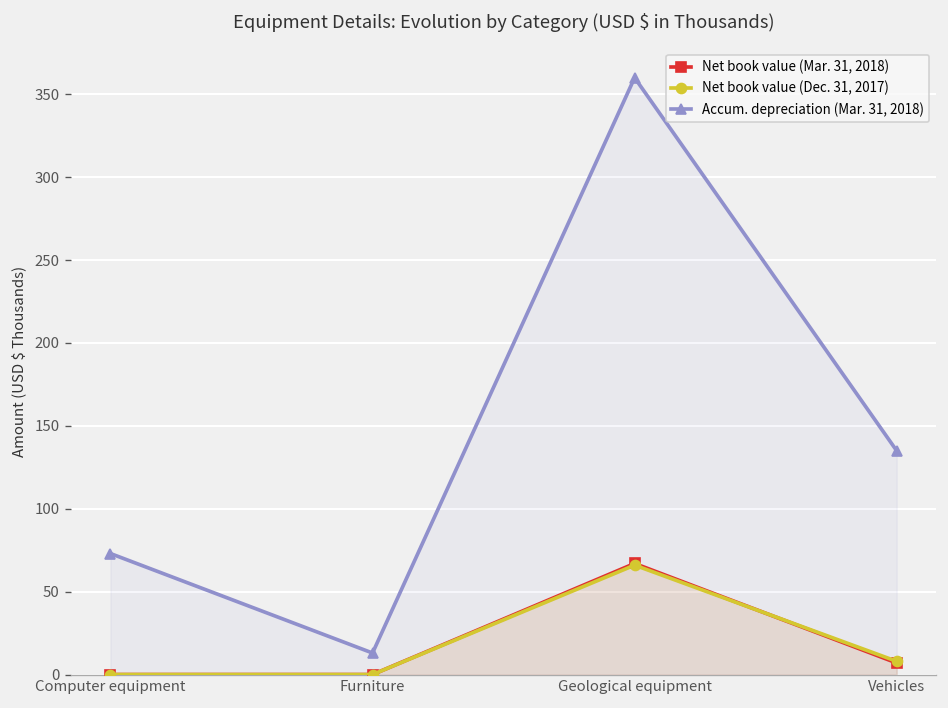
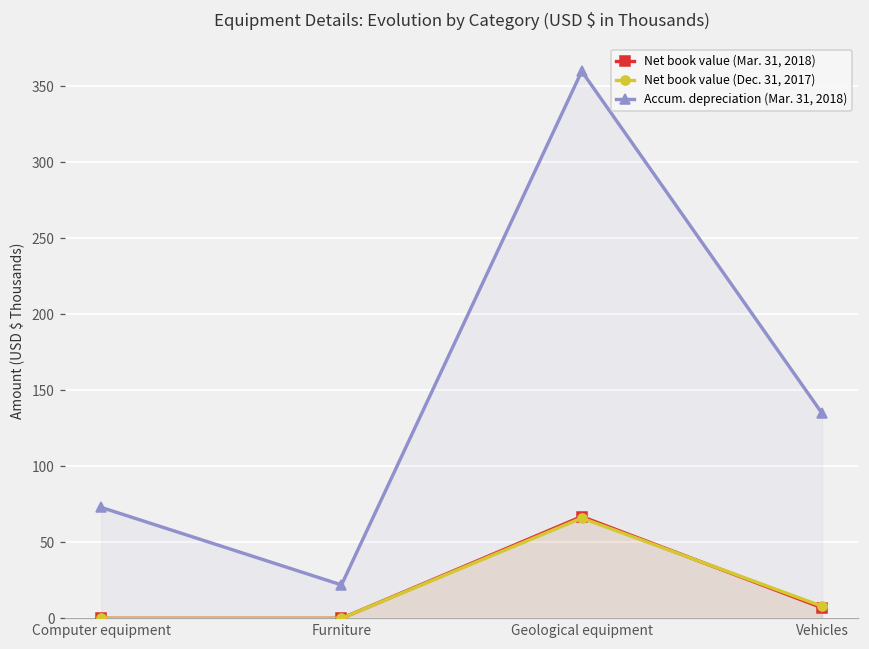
  {
    "Accum. depreciation (Mar. 31, 2018)": {
      "Computer equipment": 73,
-     "Furniture": 13,
+     "Furniture": 22,
      "Geological equipment": 360,
      "Vehicles": 135
    }
  }
